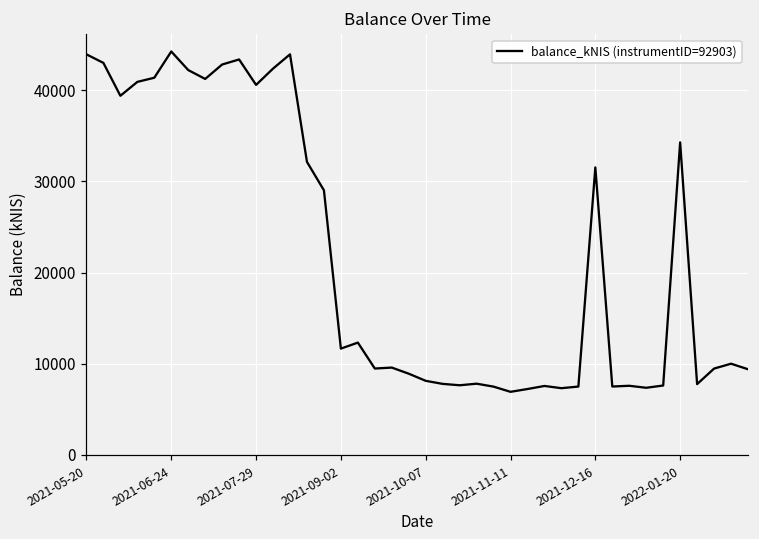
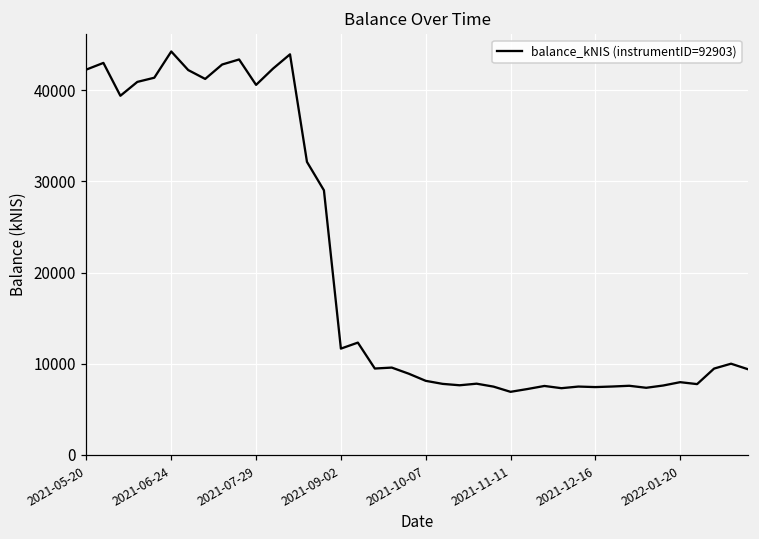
  {
-   "2021-05-20": 44000,
+   "2021-05-20": 42000,
    "2021-06-24": 44000,
    "2021-07-29": 41000,
    "2021-09-02": 12000,
    "2021-10-07": 8000,
    "2021-11-11": 7000,
-   "2021-12-16": 32000,
-   "2022-01-20": 34000
+   "2021-12-16": 7000,
+   "2022-01-20": 8000
  }
